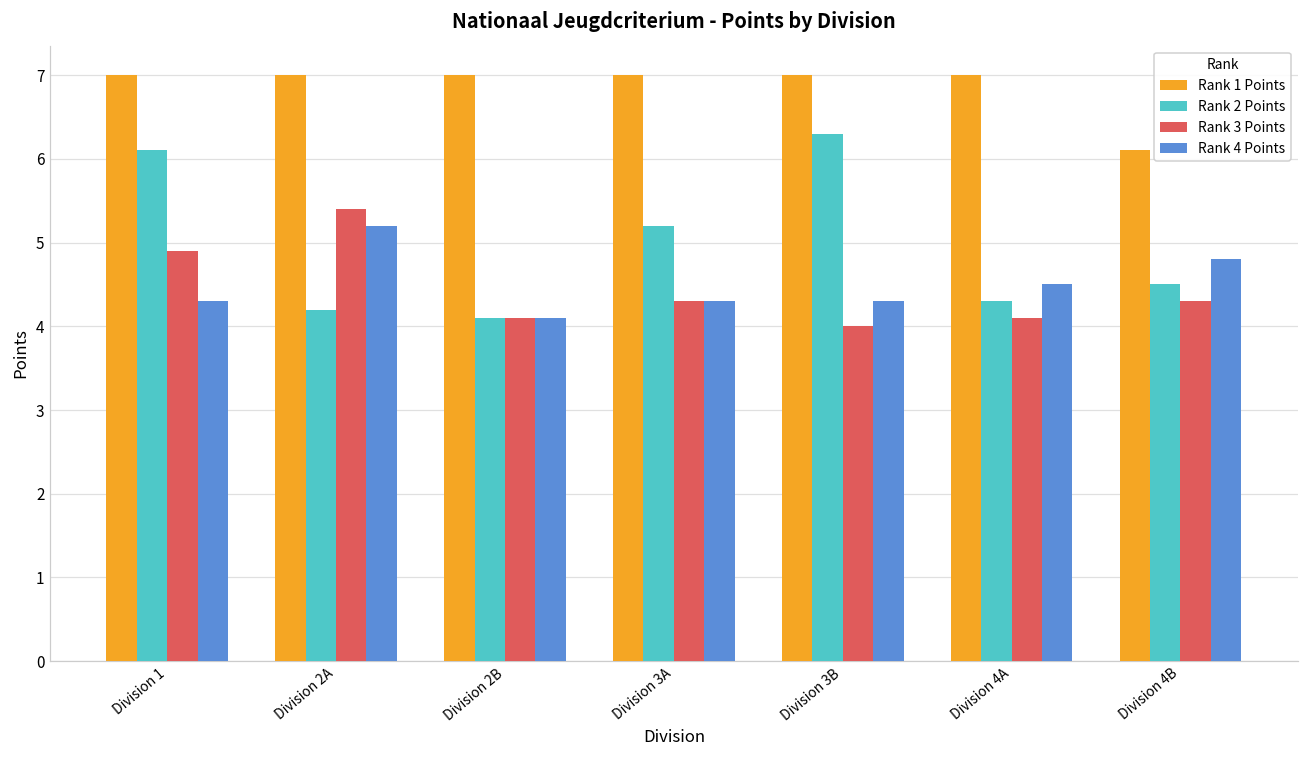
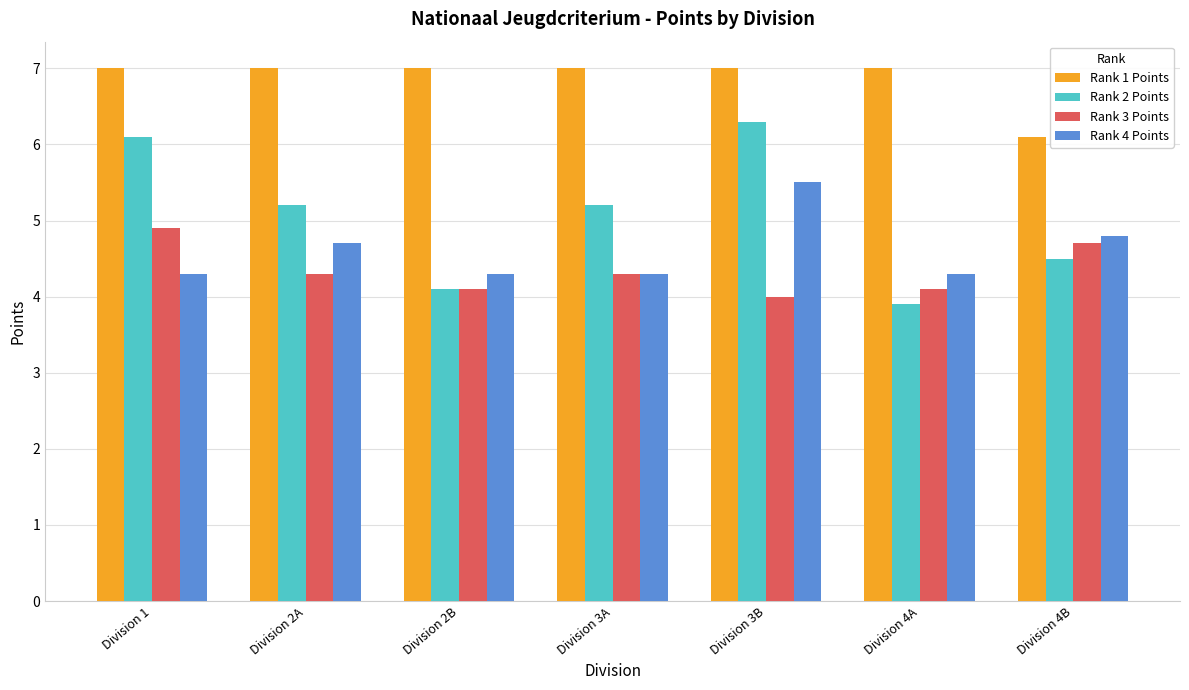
  {
    "Rank 1 Points": {
      "Division 1": 7.0,
      "Division 2A": 7.0,
      "Division 2B": 7.0,
      "Division 3A": 7.0,
      "Division 3B": 7.0,
      "Division 4A": 7.0,
      "Division 4B": 6.1
    },
    "Rank 2 Points": {
      "Division 1": 6.1,
-     "Division 2A": 4.2,
+     "Division 2A": 5.2,
      "Division 2B": 4.1,
      "Division 3A": 5.2,
      "Division 3B": 6.3,
-     "Division 4A": 4.3,
+     "Division 4A": 3.9,
      "Division 4B": 4.5
    },
    "Rank 3 Points": {
      "Division 1": 4.9,
-     "Division 2A": 5.4,
+     "Division 2A": 4.3,
      "Division 2B": 4.1,
      "Division 3A": 4.3,
      "Division 3B": 4.0,
      "Division 4A": 4.1,
-     "Division 4B": 4.3
+     "Division 4B": 4.7
    },
    "Rank 4 Points": {
      "Division 1": 4.3,
-     "Division 2A": 5.2,
-     "Division 2B": 4.1,
+     "Division 2A": 4.7,
+     "Division 2B": 4.3,
      "Division 3A": 4.3,
-     "Division 3B": 4.3,
-     "Division 4A": 4.5,
+     "Division 3B": 5.5,
+     "Division 4A": 4.3,
      "Division 4B": 4.8
    }
  }
